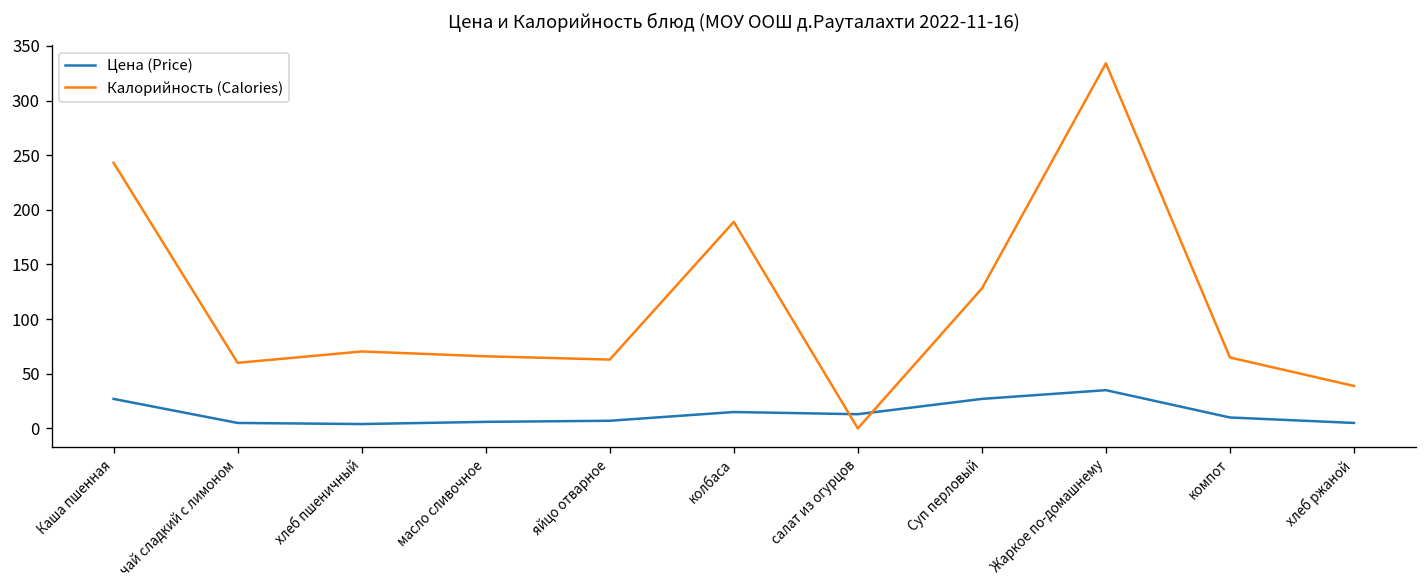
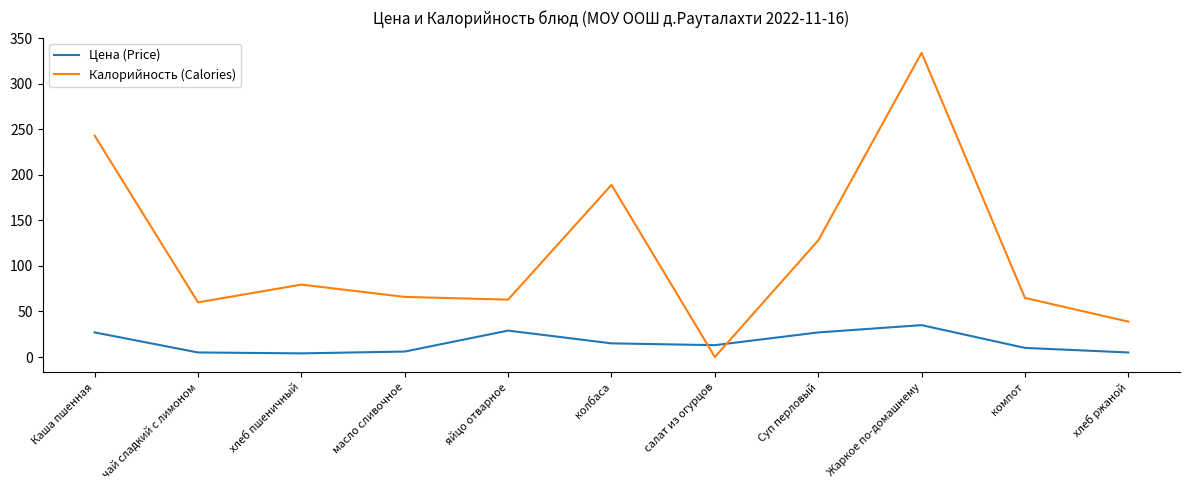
  {
    "Цена (Price)": {
      "Каша пшенная": 30,
      "чай сладкий с лимоном": 10,
      "хлеб пшеничный": 0,
      "масло сливочное": 10,
-     "яйцо отварное": 10,
+     "яйцо отварное": 30,
      "колбаса": 20,
      "салат из огурцов": 10,
      "Суп перловый": 30,
      "Жаркое по-домашнему": 40,
      "компот": 10,
      "хлеб ржаной": 10
    },
    "Калорийность (Calories)": {
      "Каша пшенная": 240,
      "чай сладкий с лимоном": 60,
-     "хлеб пшеничный": 70,
+     "хлеб пшеничный": 80,
      "масло сливочное": 70,
      "яйцо отварное": 60,
      "колбаса": 190,
      "салат из огурцов": 0,
      "Суп перловый": 130,
      "Жаркое по-домашнему": 330,
      "компот": 60,
      "хлеб ржаной": 40
    }
  }
